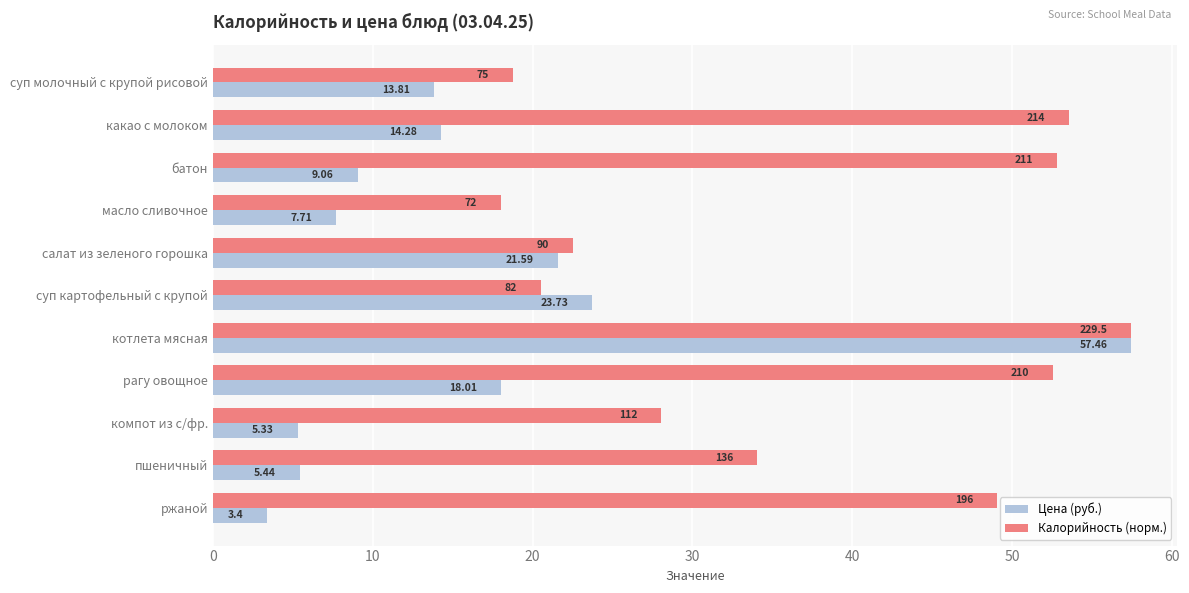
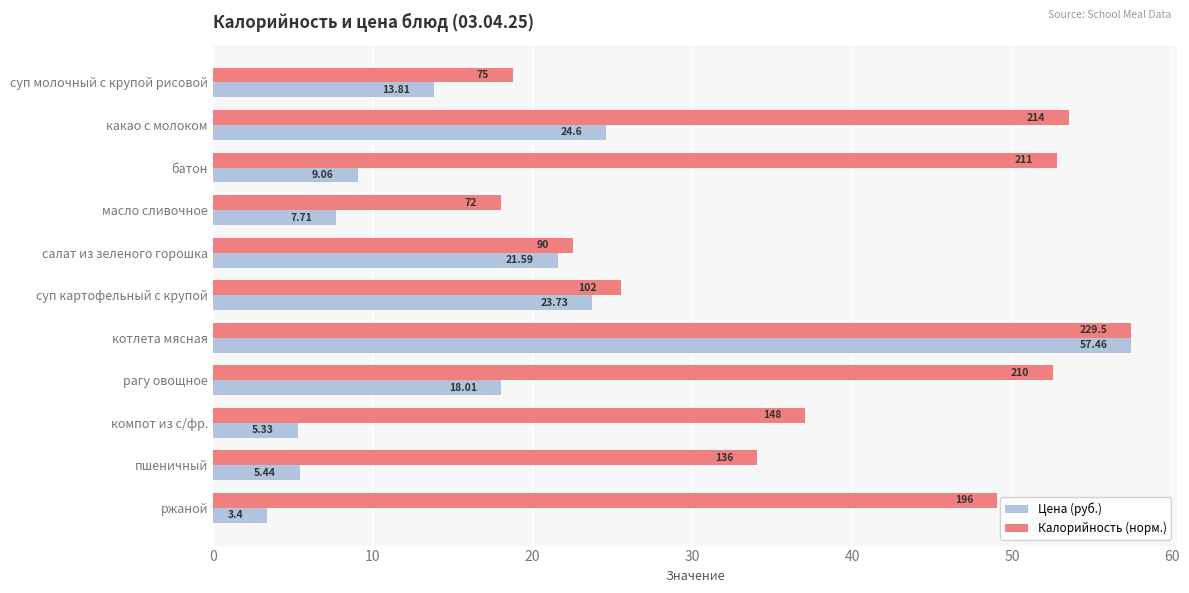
  {
    "Цена (руб.)": {
      "суп молочный с крупой рисовой": 13.81,
-     "какао с молоком": 14.28,
+     "какао с молоком": 24.6,
      "батон": 9.06,
      "масло сливочное": 7.71,
      "салат из зеленого горошка": 21.59,
      "суп картофельный с крупой": 23.73,
      "котлета мясная": 57.46,
      "рагу овощное": 18.01,
      "компот из с/фр.": 5.33,
      "пшеничный": 5.44,
      "ржаной": 3.4
    },
    "Калорийность (норм.)": {
-     "суп картофельный с крупой": 82,
-     "компот из с/фр.": 112
+     "суп картофельный с крупой": 102,
+     "компот из с/фр.": 148
    }
  }
